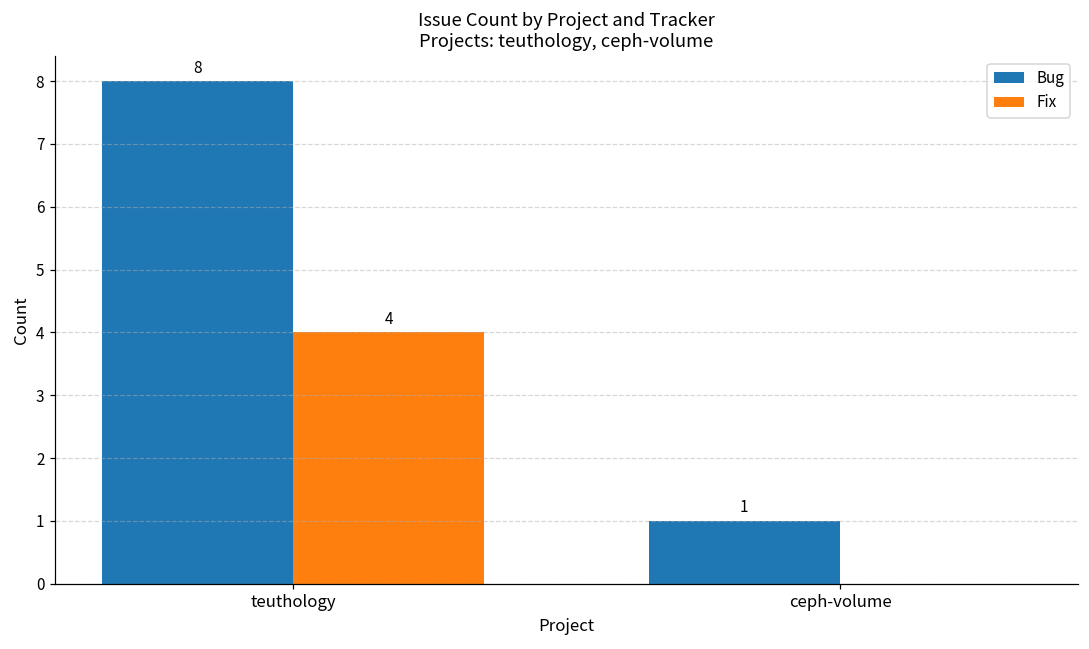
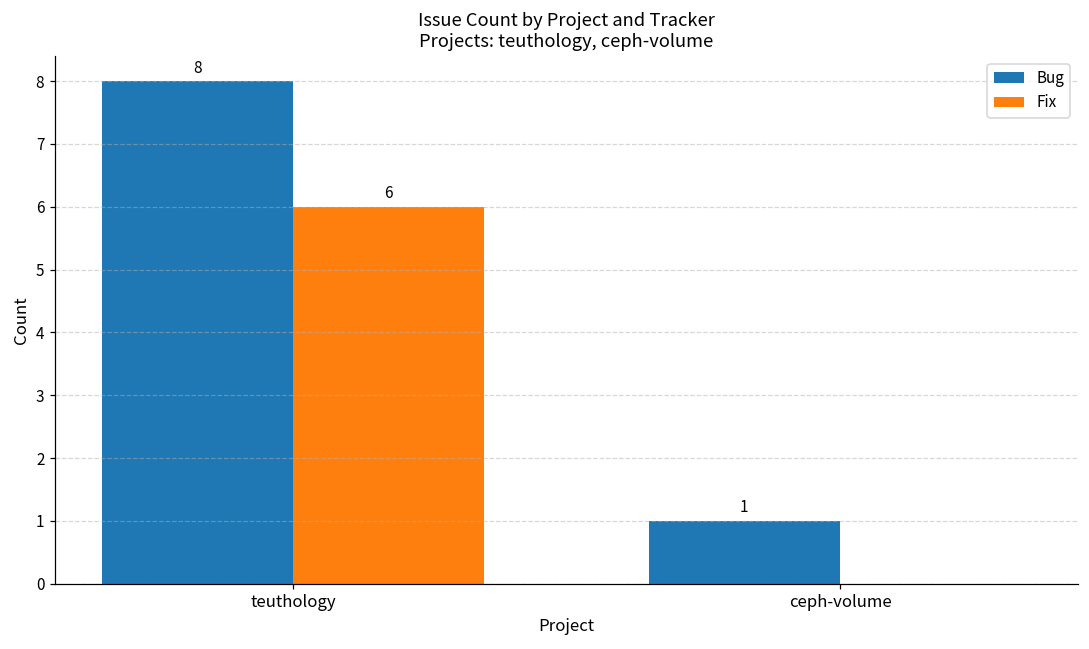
  {
    "Bug": {
      "teuthology": 8,
      "ceph-volume": 1
    },
    "Fix": {
-     "teuthology": 4
+     "teuthology": 6
    }
  }
